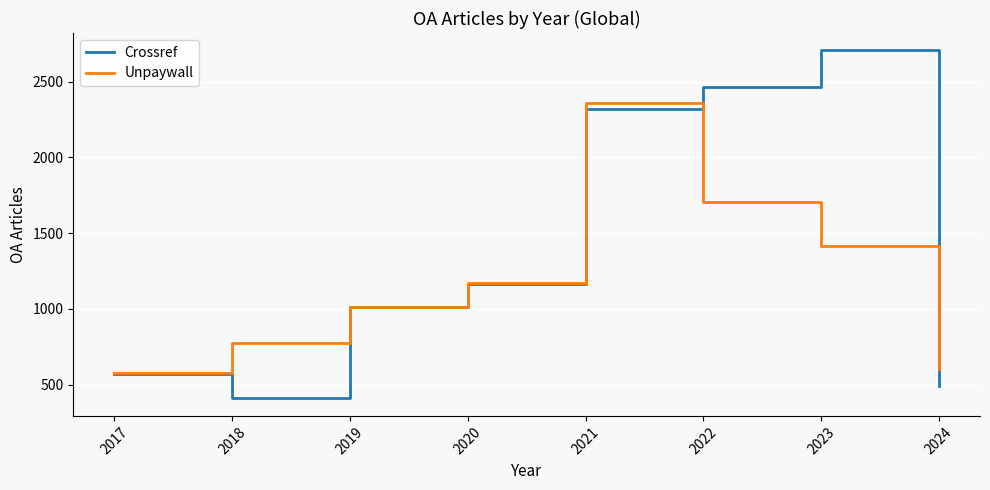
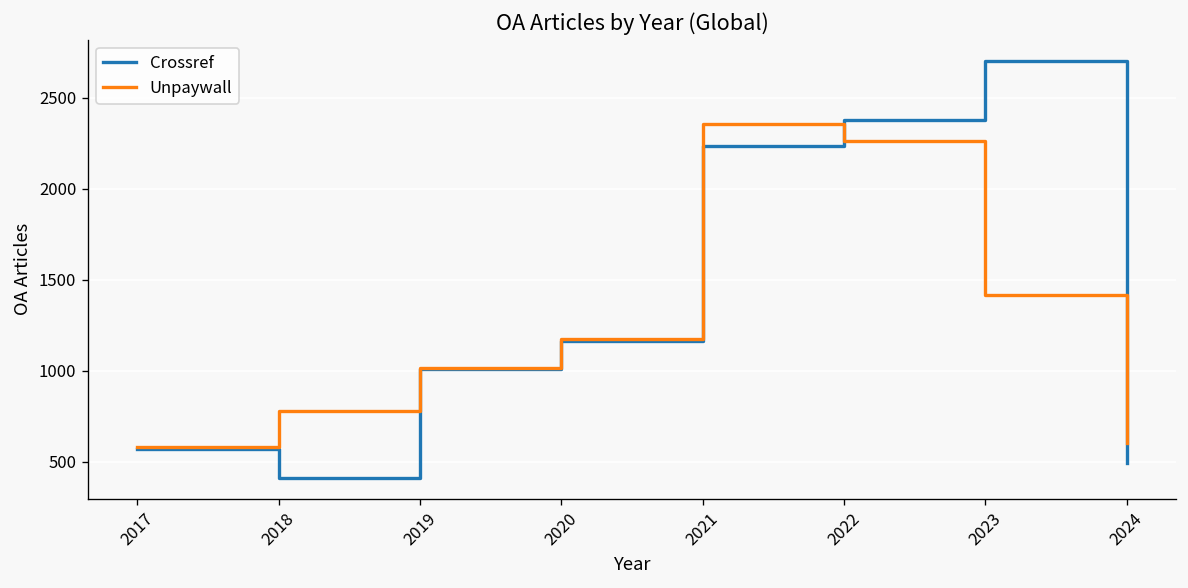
  {
    "Crossref": {
      "2018": 410,
-     "2021": 2320,
-     "2022": 2460,
+     "2021": 2240,
+     "2022": 2380,
      "2023": 2710,
      "2024": 490
    },
    "Unpaywall": {
      "2018": 780,
      "2021": 2360,
-     "2022": 1700,
+     "2022": 2260,
      "2023": 1410,
      "2024": 600
    }
  }
